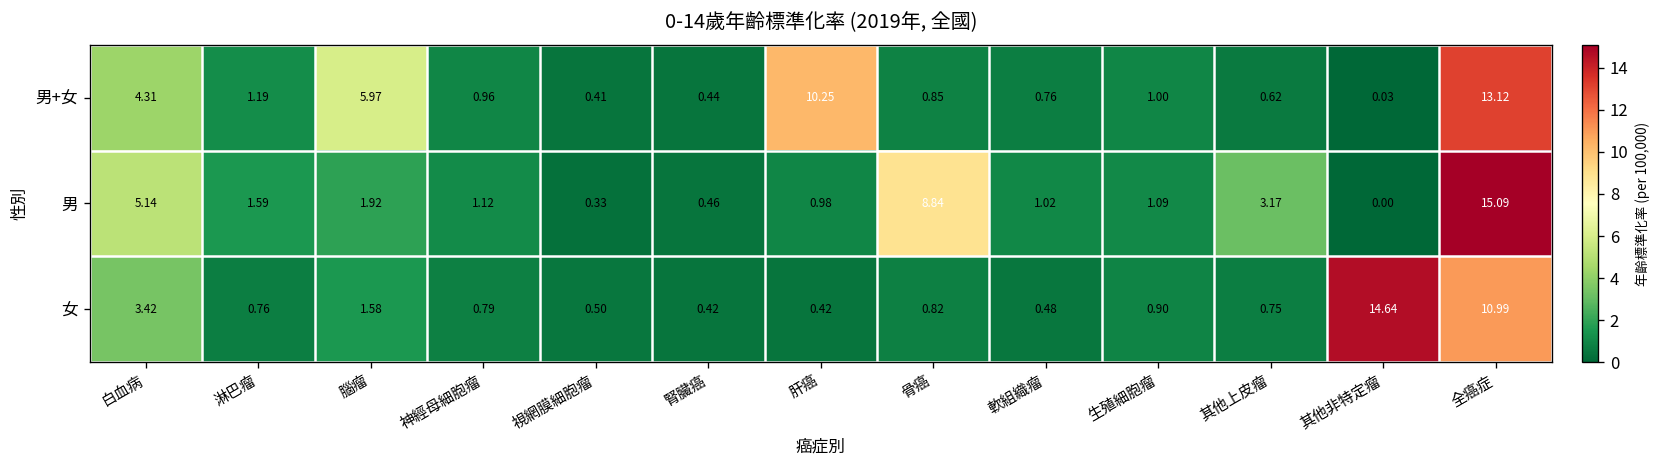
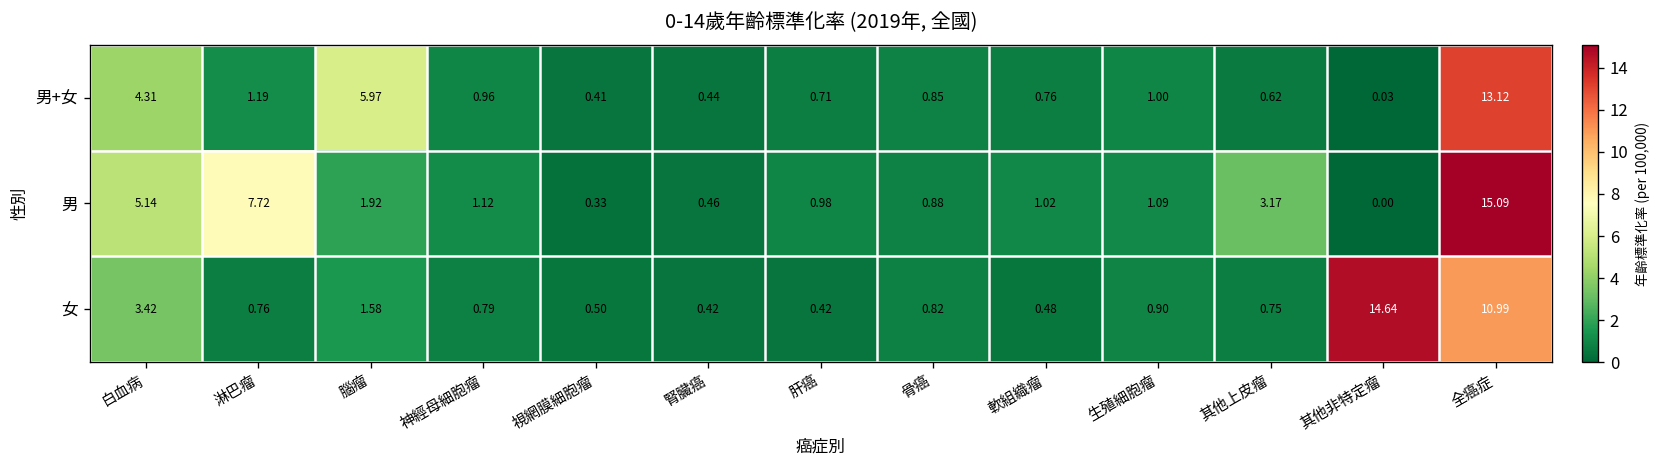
  {
    "男+女": {
      "白血病": 4.31,
      "淋巴瘤": 1.19,
      "腦瘤": 5.97,
      "神經母細胞瘤": 0.96,
      "視網膜細胞瘤": 0.41,
      "腎臟癌": 0.44,
-     "肝癌": 10.25,
+     "肝癌": 0.71,
      "骨癌": 0.85,
      "軟組織瘤": 0.76,
      "生殖細胞瘤": 1.00,
      "其他上皮瘤": 0.62,
      "其他非特定瘤": 0.03,
      "全癌症": 13.12
    },
    "男": {
      "白血病": 5.14,
-     "淋巴瘤": 1.59,
+     "淋巴瘤": 7.72,
      "腦瘤": 1.92,
      "神經母細胞瘤": 1.12,
      "視網膜細胞瘤": 0.33,
      "腎臟癌": 0.46,
      "肝癌": 0.98,
-     "骨癌": 8.84,
+     "骨癌": 0.88,
      "軟組織瘤": 1.02,
      "生殖細胞瘤": 1.09,
      "其他上皮瘤": 3.17,
      "其他非特定瘤": 0.00,
      "全癌症": 15.09
    },
    "女": {
      "白血病": 3.42,
      "淋巴瘤": 0.76,
      "腦瘤": 1.58,
      "神經母細胞瘤": 0.79,
      "視網膜細胞瘤": 0.50,
      "腎臟癌": 0.42,
      "肝癌": 0.42,
      "骨癌": 0.82,
      "軟組織瘤": 0.48,
      "生殖細胞瘤": 0.90,
      "其他上皮瘤": 0.75,
      "其他非特定瘤": 14.64,
      "全癌症": 10.99
    }
  }
